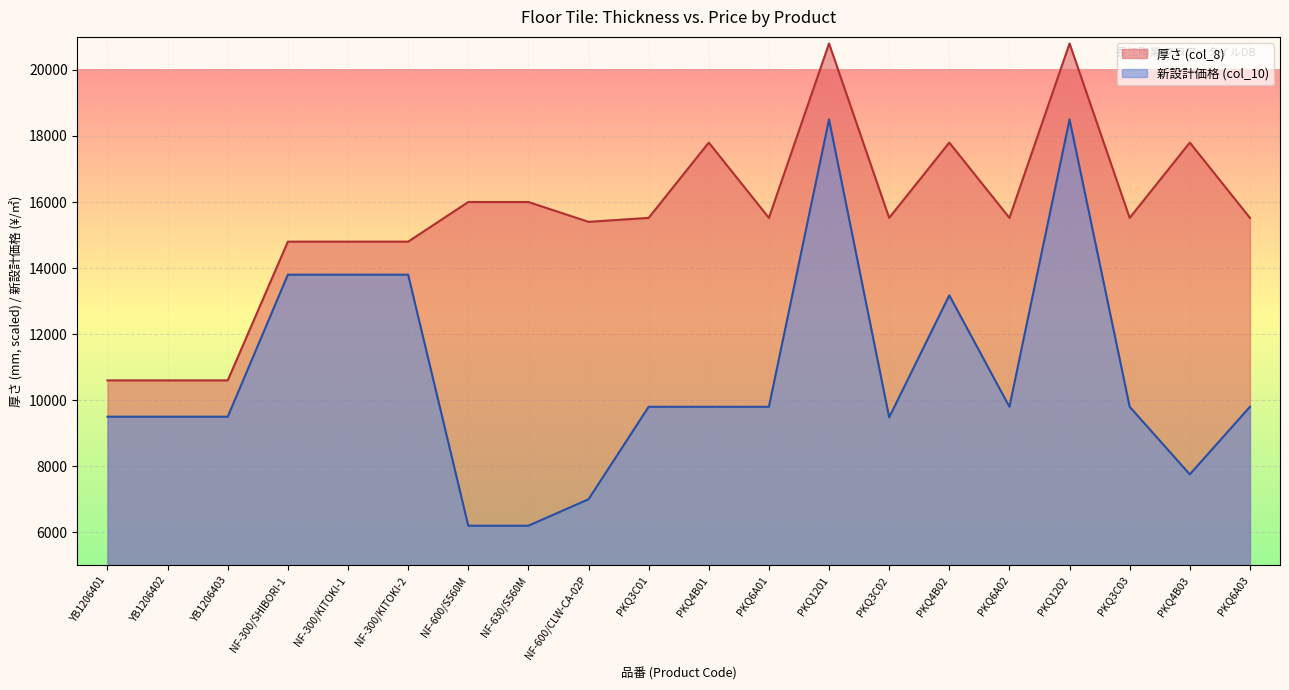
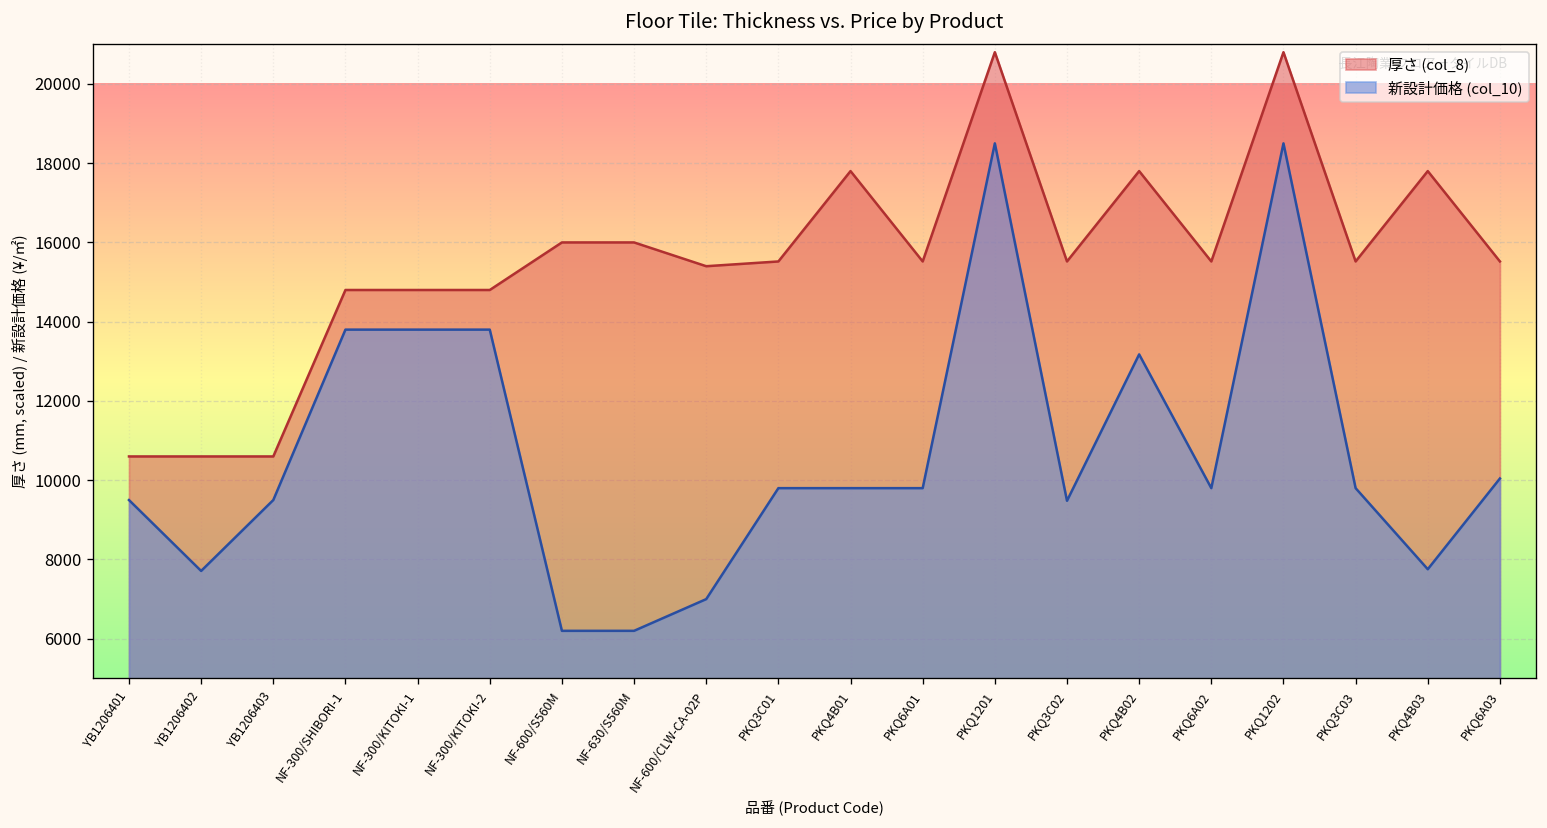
  {
    "厚さ (col_8)": {
      "YB1206401": 10600,
      "YB1206402": 10600,
      "YB1206403": 10600,
      "NF-300/SHIBORI-1": 14800,
      "NF-300/KITOKI-1": 14800,
      "NF-300/KITOKI-2": 14800,
      "NF-600/S560M": 16000,
      "NF-630/S560M": 16000,
      "NF-600/CLW-CA-02P": 15400,
      "PKQ3C01": 15500,
      "PKQ4B01": 17800,
      "PKQ6A01": 15500,
      "PKQ1201": 20800,
      "PKQ3C02": 15500,
      "PKQ4B02": 17800,
      "PKQ6A02": 15500,
      "PKQ1202": 20800,
      "PKQ3C03": 15500,
      "PKQ4B03": 17800,
      "PKQ6A03": 15500
    },
    "新設計価格 (col_10)": {
      "YB1206401": 9500,
-     "YB1206402": 9500,
+     "YB1206402": 7700,
      "YB1206403": 9500,
      "NF-300/SHIBORI-1": 13800,
      "NF-300/KITOKI-1": 13800,
      "NF-300/KITOKI-2": 13800,
      "NF-600/S560M": 6200,
      "NF-630/S560M": 6200,
      "NF-600/CLW-CA-02P": 7000,
      "PKQ3C01": 9800,
      "PKQ4B01": 9800,
      "PKQ6A01": 9800,
      "PKQ1201": 18500,
      "PKQ3C02": 9500,
      "PKQ4B02": 13200,
      "PKQ6A02": 9800,
      "PKQ1202": 18500,
      "PKQ3C03": 9800,
      "PKQ4B03": 7800,
-     "PKQ6A03": 9800
+     "PKQ6A03": 10000
    }
  }
